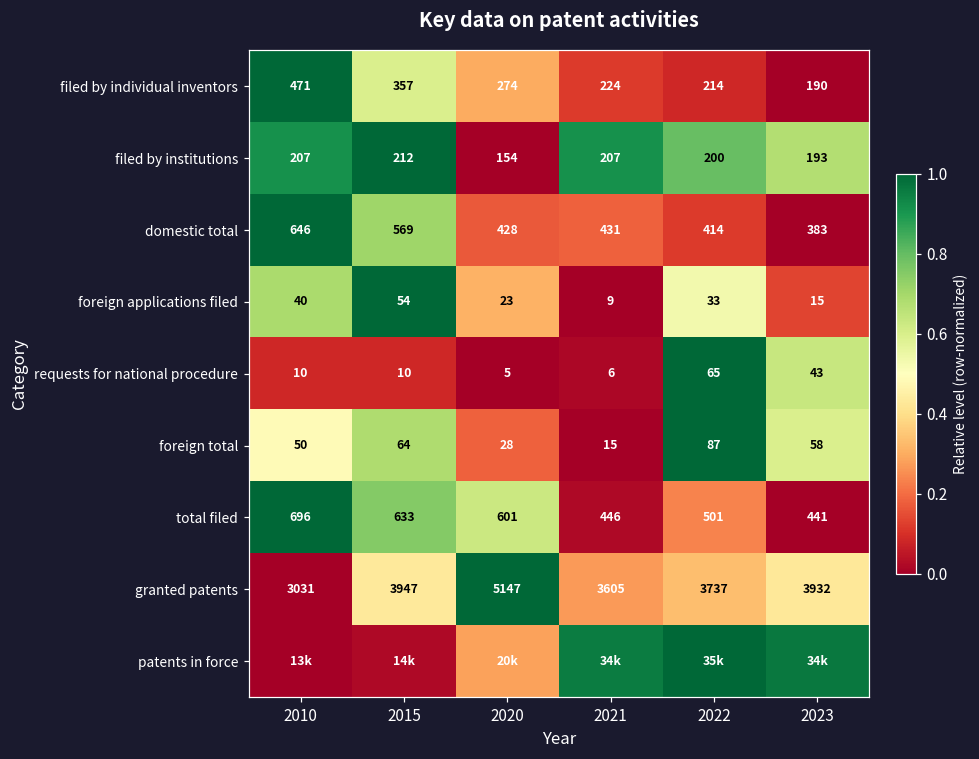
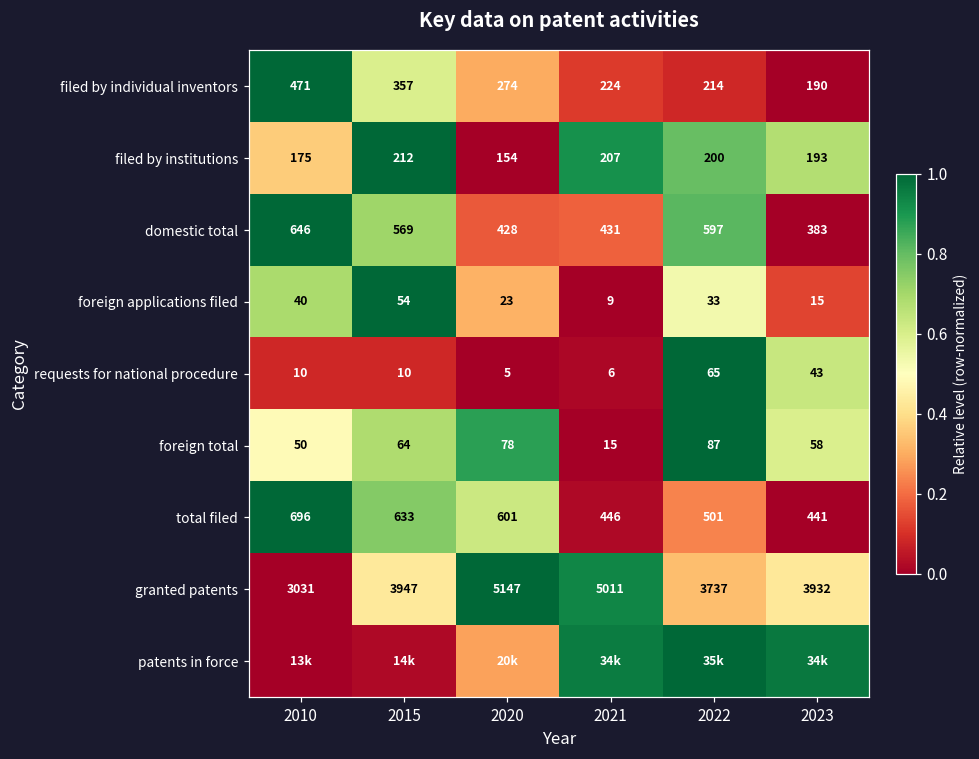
  {
    "filed by individual inventors": {
      "2010": "471",
      "2015": "357",
      "2020": "274",
      "2021": "224",
      "2022": "214",
      "2023": "190"
    },
    "filed by institutions": {
-     "2010": "207",
+     "2010": "175",
      "2015": "212",
      "2020": "154",
      "2021": "207",
      "2022": "200",
      "2023": "193"
    },
    "domestic total": {
      "2010": "646",
      "2015": "569",
      "2020": "428",
      "2021": "431",
-     "2022": "414",
+     "2022": "597",
      "2023": "383"
    },
    "foreign applications filed": {
      "2010": "40",
      "2015": "54",
      "2020": "23",
      "2021": "9",
      "2022": "33",
      "2023": "15"
    },
    "requests for national procedure": {
      "2010": "10",
      "2015": "10",
      "2020": "5",
      "2021": "6",
      "2022": "65",
      "2023": "43"
    },
    "foreign total": {
      "2010": "50",
      "2015": "64",
-     "2020": "28",
+     "2020": "78",
      "2021": "15",
      "2022": "87",
      "2023": "58"
    },
    "total filed": {
      "2010": "696",
      "2015": "633",
      "2020": "601",
      "2021": "446",
      "2022": "501",
      "2023": "441"
    },
    "granted patents": {
      "2010": "3031",
      "2015": "3947",
      "2020": "5147",
-     "2021": "3605",
+     "2021": "5011",
      "2022": "3737",
      "2023": "3932"
    },
    "patents in force": {
      "2010": "13k",
      "2015": "14k",
      "2020": "20k",
      "2021": "34k",
      "2022": "35k",
      "2023": "34k"
    }
  }
